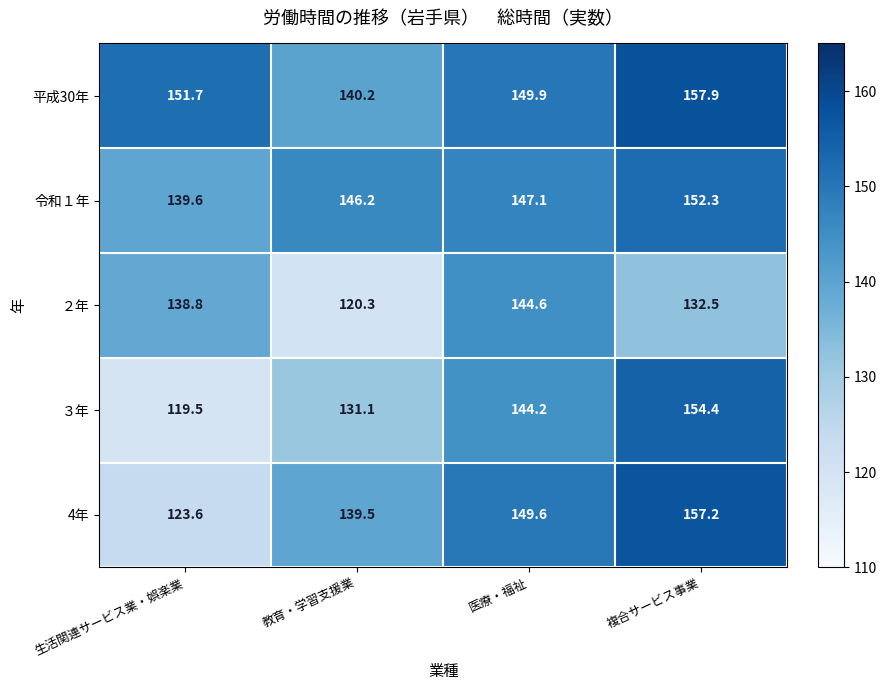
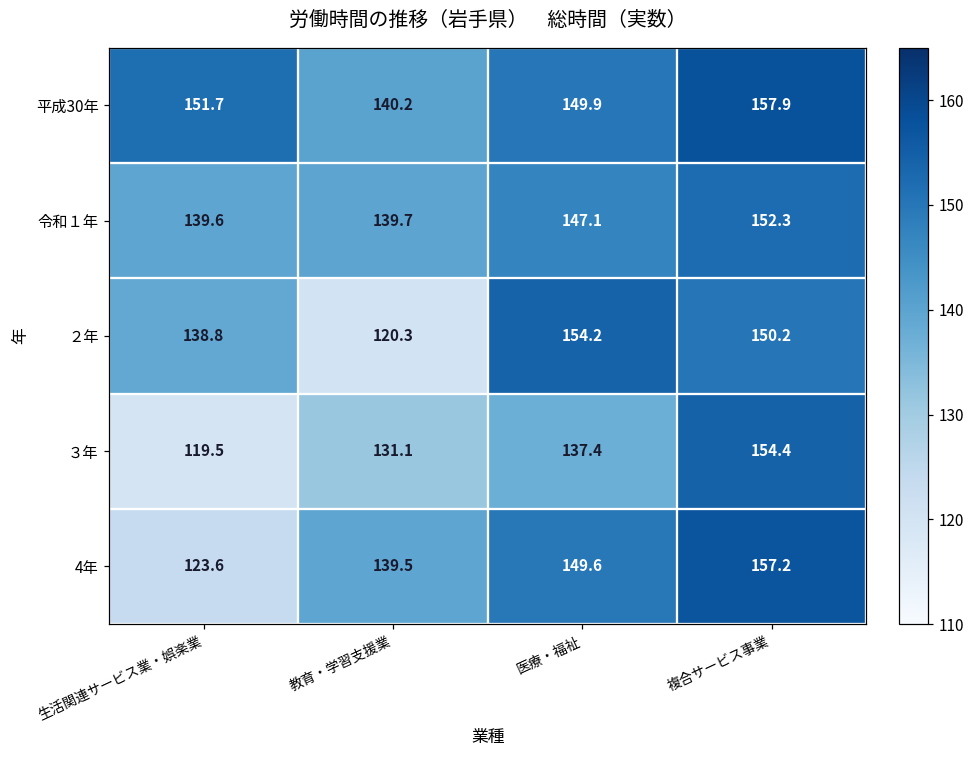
  {
    "平成30年": {
      "生活関連サービス業・娯楽業": 151.7,
      "教育・学習支援業": 140.2,
      "医療・福祉": 149.9,
      "複合サービス事業": 157.9
    },
    "令和１年": {
      "生活関連サービス業・娯楽業": 139.6,
-     "教育・学習支援業": 146.2,
+     "教育・学習支援業": 139.7,
      "医療・福祉": 147.1,
      "複合サービス事業": 152.3
    },
    "２年": {
      "生活関連サービス業・娯楽業": 138.8,
      "教育・学習支援業": 120.3,
-     "医療・福祉": 144.6,
-     "複合サービス事業": 132.5
+     "医療・福祉": 154.2,
+     "複合サービス事業": 150.2
    },
    "３年": {
      "生活関連サービス業・娯楽業": 119.5,
      "教育・学習支援業": 131.1,
-     "医療・福祉": 144.2,
+     "医療・福祉": 137.4,
      "複合サービス事業": 154.4
    },
    "4年": {
      "生活関連サービス業・娯楽業": 123.6,
      "教育・学習支援業": 139.5,
      "医療・福祉": 149.6,
      "複合サービス事業": 157.2
    }
  }
